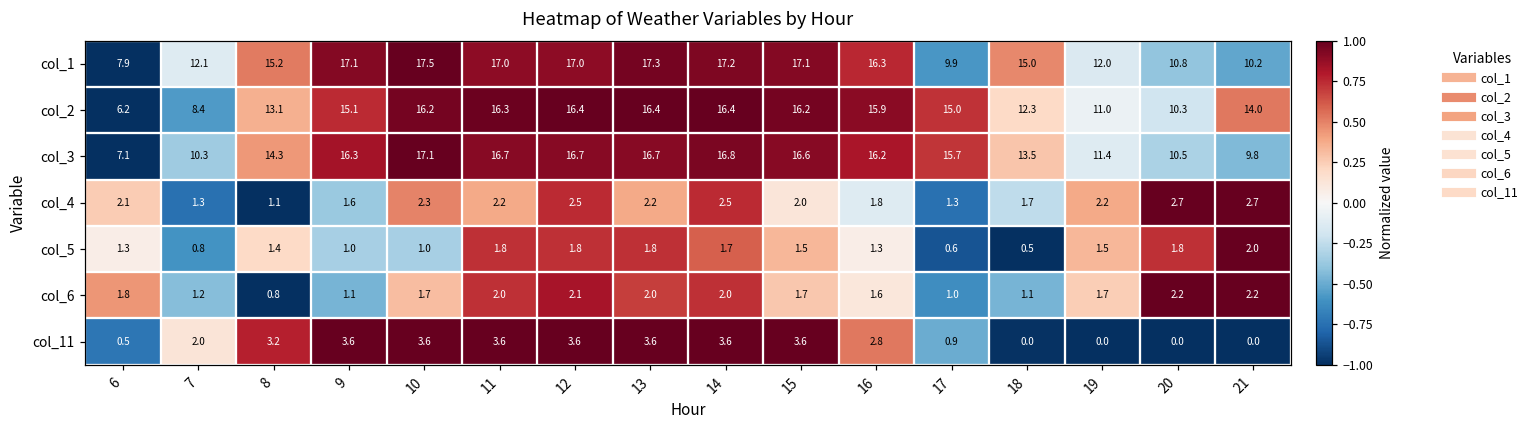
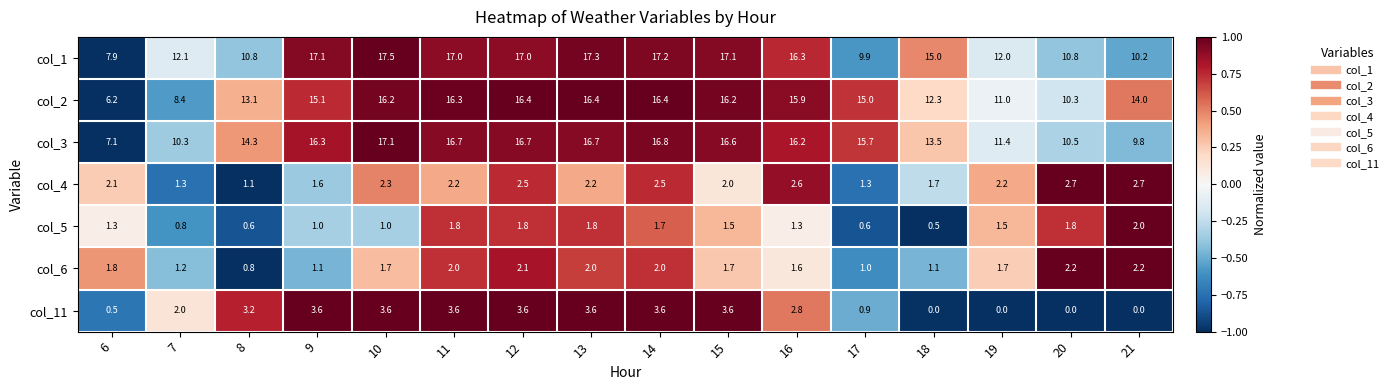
  {
    "col_1": {
      "6": 7.9,
      "7": 12.1,
-     "8": 15.2,
+     "8": 10.8,
      "9": 17.1,
      "10": 17.5,
      "11": 17.0,
      "12": 17.0,
      "13": 17.3,
      "14": 17.2,
      "15": 17.1,
      "16": 16.3,
      "17": 9.9,
      "18": 15.0,
      "19": 12.0,
      "20": 10.8,
      "21": 10.2
    },
    "col_2": {
      "6": 6.2,
      "7": 8.4,
      "8": 13.1,
      "9": 15.1,
      "10": 16.2,
      "11": 16.3,
      "12": 16.4,
      "13": 16.4,
      "14": 16.4,
      "15": 16.2,
      "16": 15.9,
      "17": 15.0,
      "18": 12.3,
      "19": 11.0,
      "20": 10.3,
      "21": 14.0
    },
    "col_3": {
      "6": 7.1,
      "7": 10.3,
      "8": 14.3,
      "9": 16.3,
      "10": 17.1,
      "11": 16.7,
      "12": 16.7,
      "13": 16.7,
      "14": 16.8,
      "15": 16.6,
      "16": 16.2,
      "17": 15.7,
      "18": 13.5,
      "19": 11.4,
      "20": 10.5,
      "21": 9.8
    },
    "col_4": {
      "6": 2.1,
      "7": 1.3,
      "8": 1.1,
      "9": 1.6,
      "10": 2.3,
      "11": 2.2,
      "12": 2.5,
      "13": 2.2,
      "14": 2.5,
      "15": 2.0,
-     "16": 1.8,
+     "16": 2.6,
      "17": 1.3,
      "18": 1.7,
      "19": 2.2,
      "20": 2.7,
      "21": 2.7
    },
    "col_5": {
      "6": 1.3,
      "7": 0.8,
-     "8": 1.4,
+     "8": 0.6,
      "9": 1.0,
      "10": 1.0,
      "11": 1.8,
      "12": 1.8,
      "13": 1.8,
      "14": 1.7,
      "15": 1.5,
      "16": 1.3,
      "17": 0.6,
      "18": 0.5,
      "19": 1.5,
      "20": 1.8,
      "21": 2.0
    },
    "col_6": {
      "6": 1.8,
      "7": 1.2,
      "8": 0.8,
      "9": 1.1,
      "10": 1.7,
      "11": 2.0,
      "12": 2.1,
      "13": 2.0,
      "14": 2.0,
      "15": 1.7,
      "16": 1.6,
      "17": 1.0,
      "18": 1.1,
      "19": 1.7,
      "20": 2.2,
      "21": 2.2
    },
    "col_11": {
      "6": 0.5,
      "7": 2.0,
      "8": 3.2,
      "9": 3.6,
      "10": 3.6,
      "11": 3.6,
      "12": 3.6,
      "13": 3.6,
      "14": 3.6,
      "15": 3.6,
      "16": 2.8,
      "17": 0.9,
      "18": 0.0,
      "19": 0.0,
      "20": 0.0,
      "21": 0.0
    }
  }
